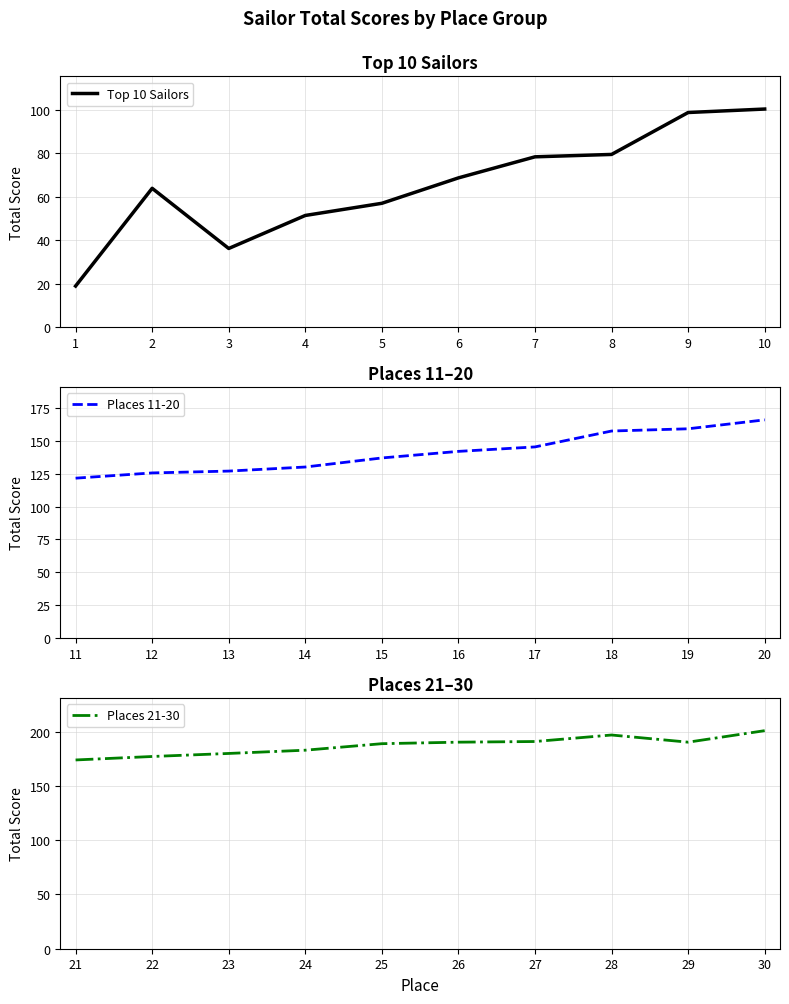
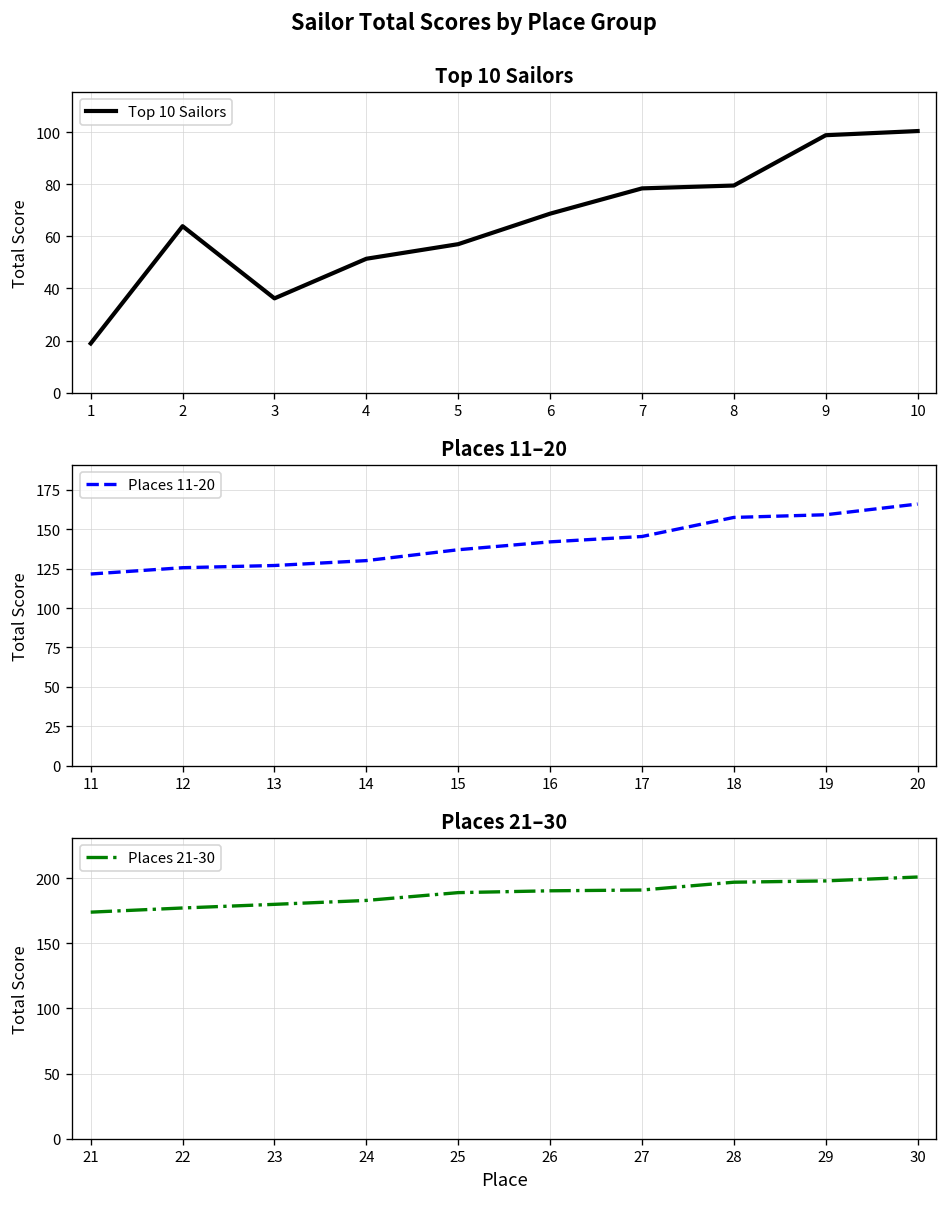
  {
    "Top 10 Sailors": {
      "1": 19,
      "2": 64,
      "3": 36,
      "4": 51,
      "5": 57,
      "6": 69,
      "7": 78,
      "8": 80,
      "9": 99,
      "10": 100
    },
    "Places 11–20": {
      "11": 122,
      "12": 126,
      "13": 127,
      "14": 130,
      "15": 137,
      "16": 142,
      "17": 145,
      "18": 158,
      "19": 159,
      "20": 166
    },
    "Places 21–30": {
      "21": 174,
      "22": 177,
      "23": 180,
      "24": 183,
      "25": 189,
      "26": 190,
      "27": 191,
      "28": 197,
-     "29": 190,
+     "29": 198,
      "30": 201
    }
  }
